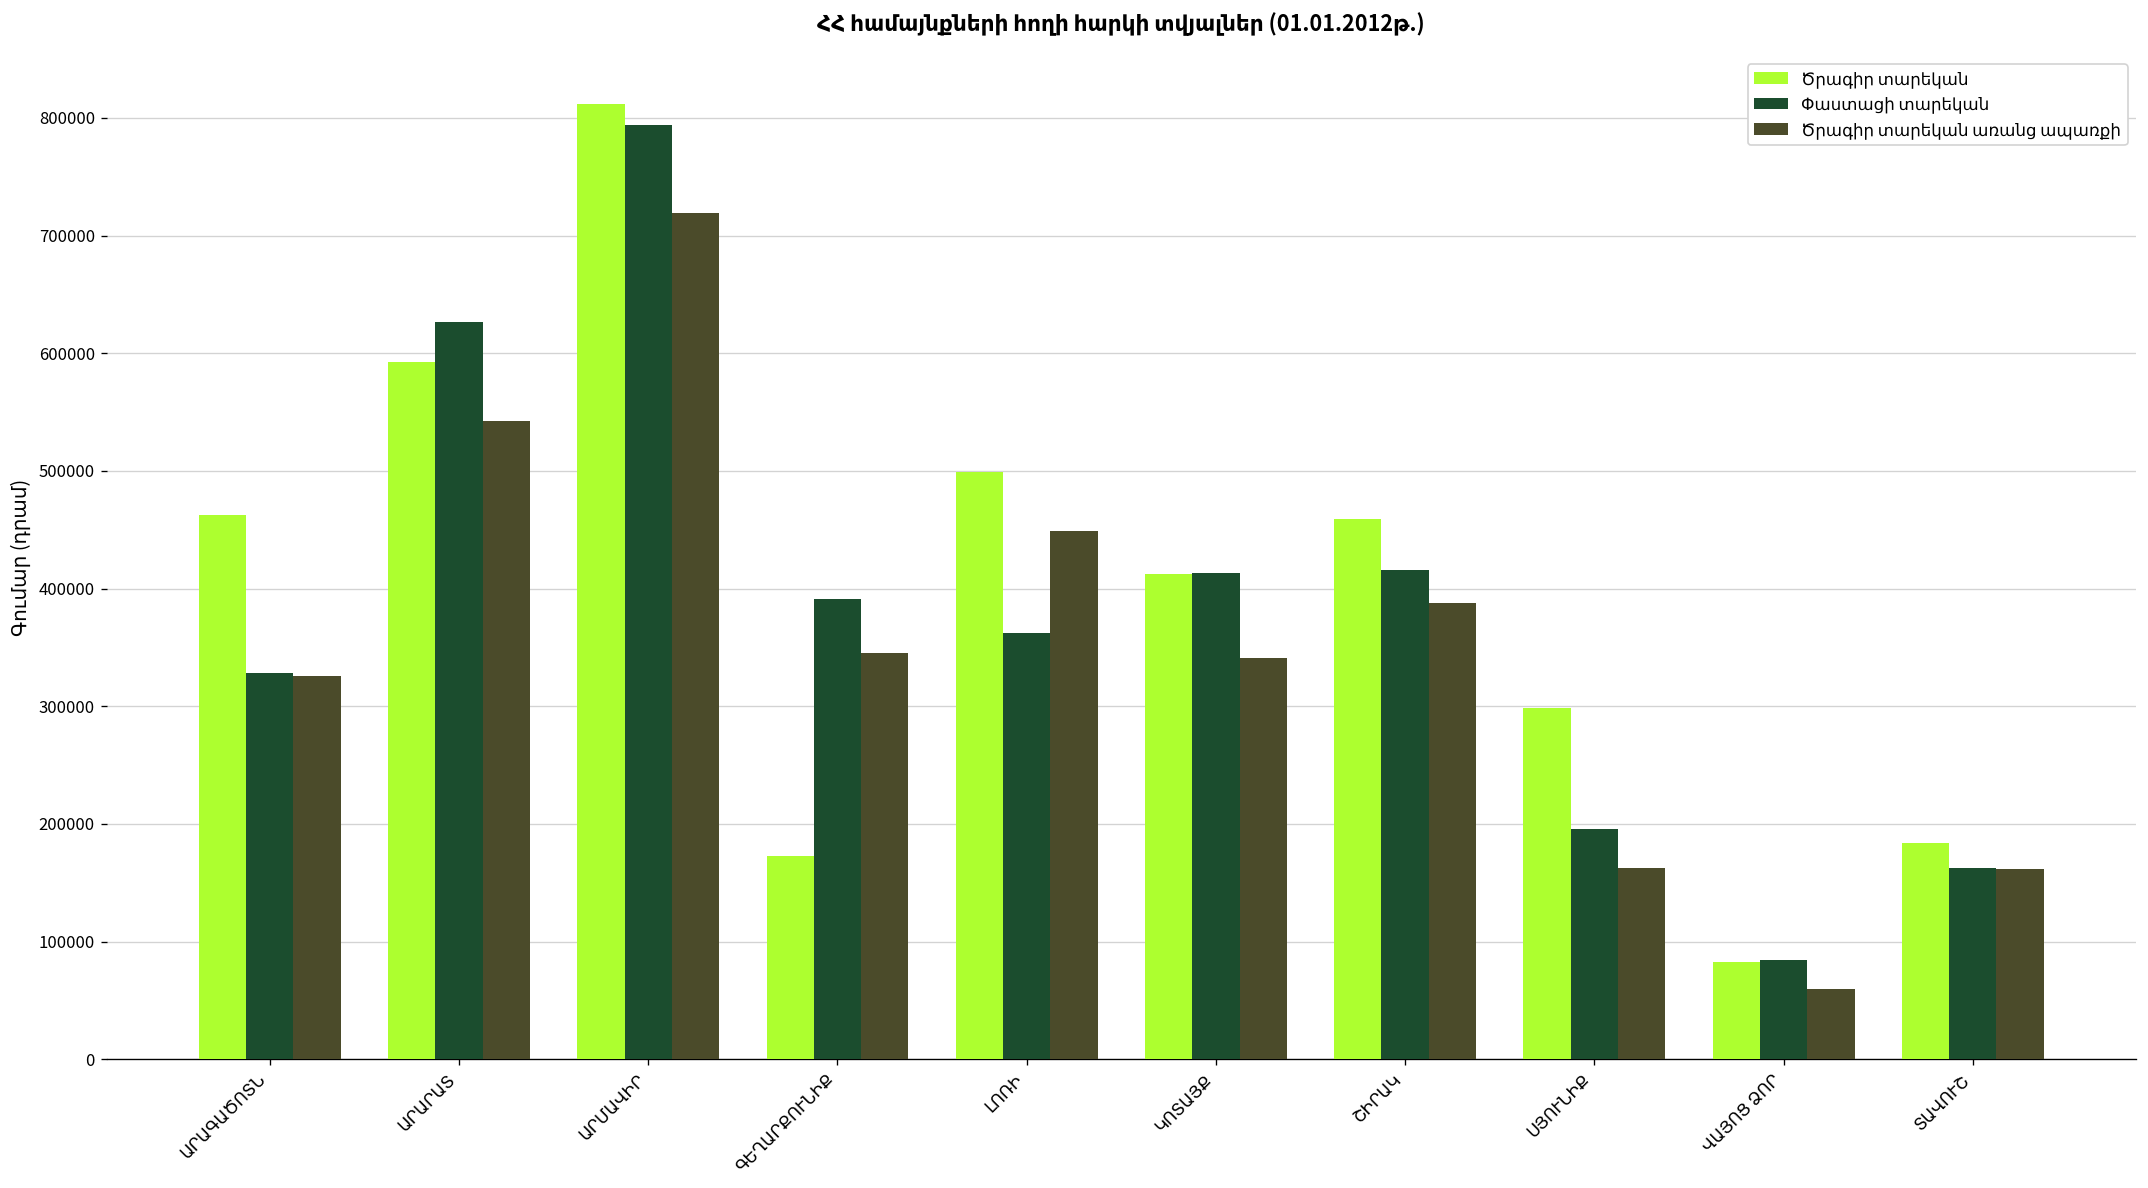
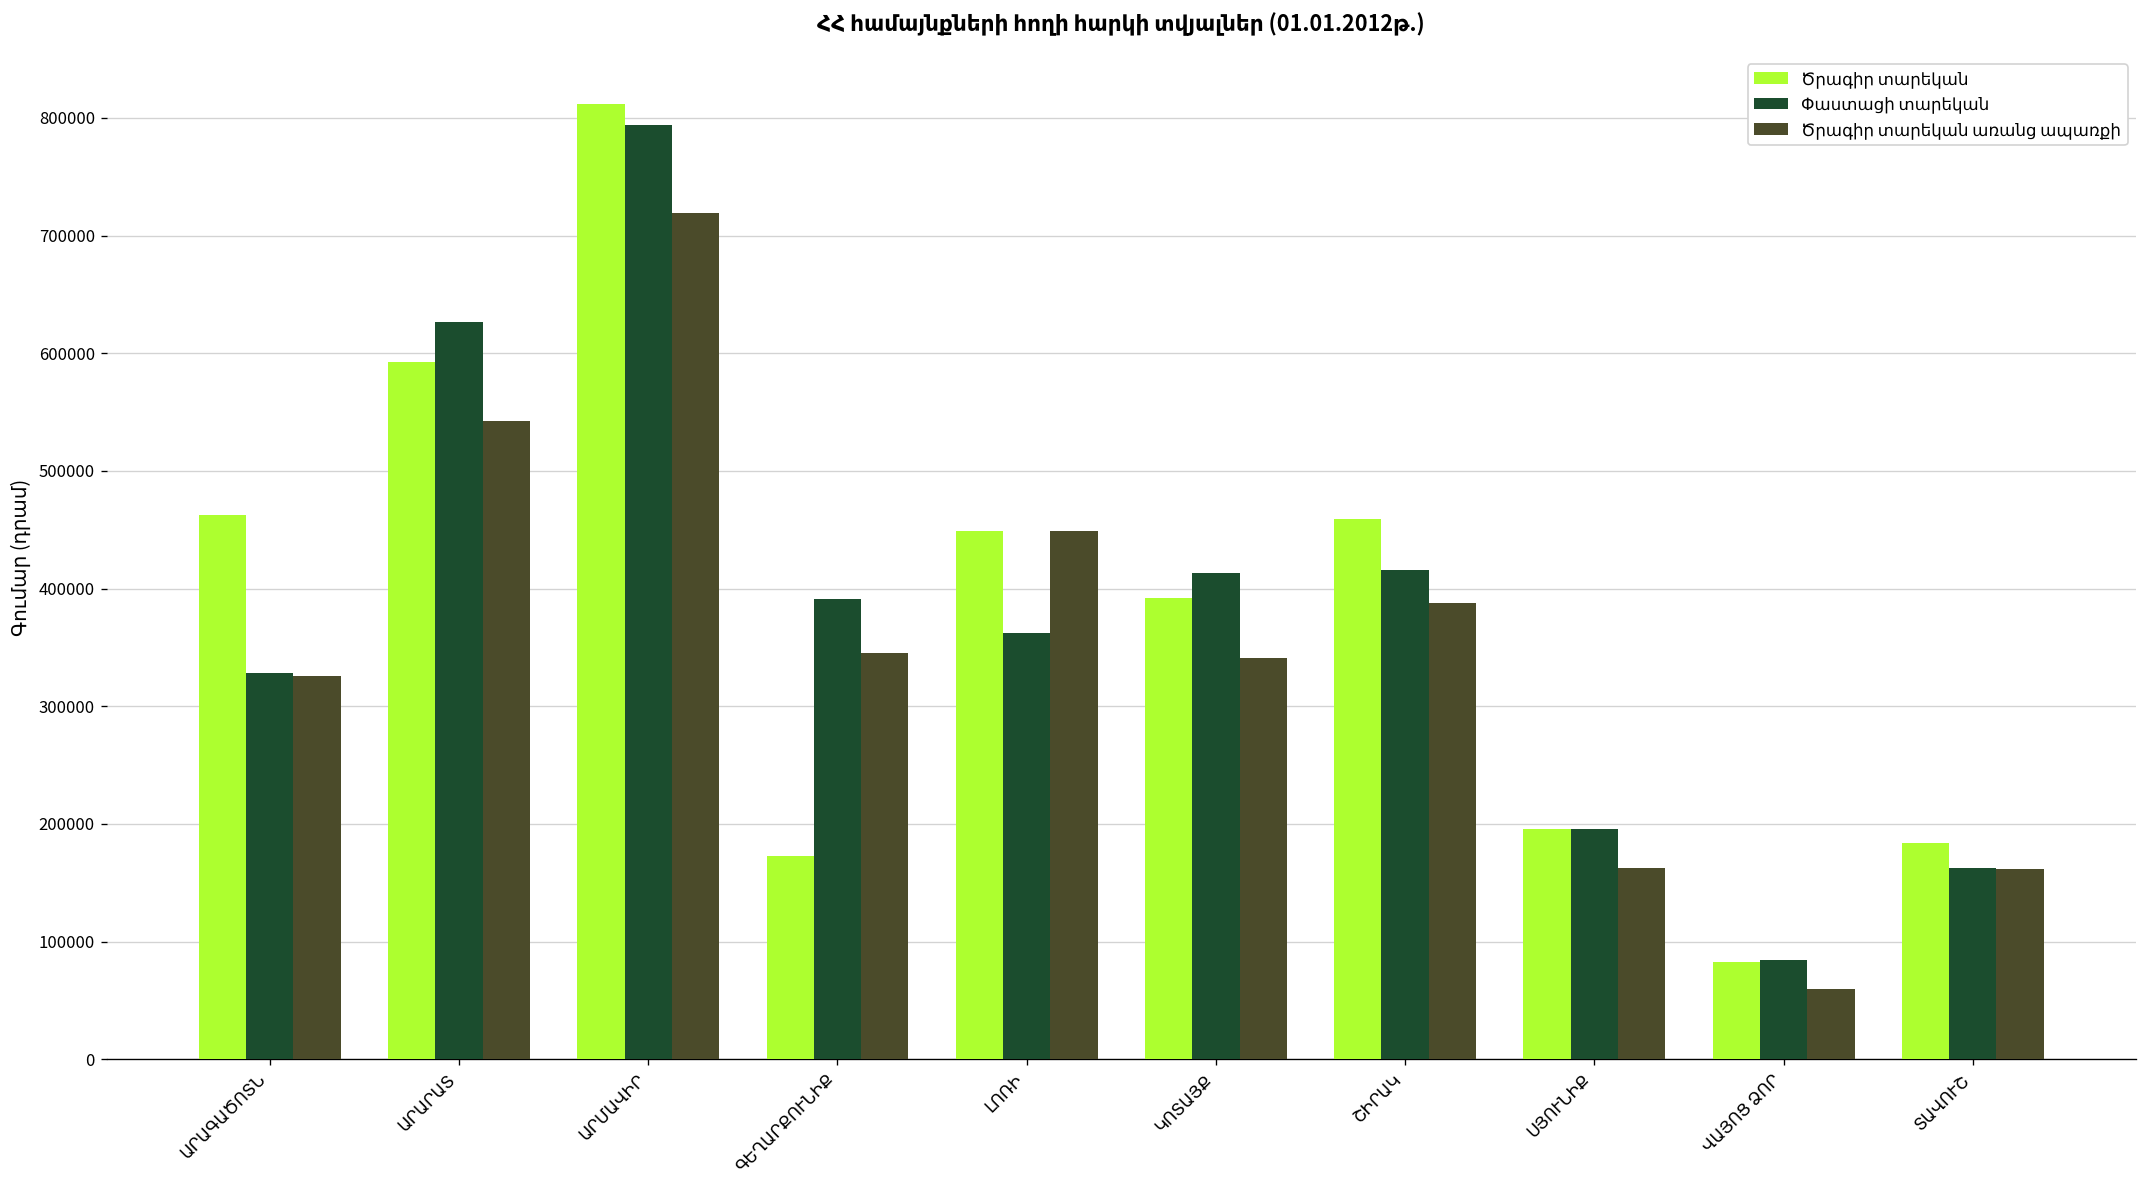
  {
    "Ծրագիր տարեկան": {
      "ԱՐԱԳԱԾՈՏՆ": 460000,
      "ԱՐԱՐԱՏ": 590000,
      "ԱՐՄԱՎԻՐ": 810000,
      "ԳԵՂԱՐՔՈՒՆԻՔ": 170000,
-     "ԼՈՌԻ": 500000,
-     "ԿՈՏԱՅՔ": 410000,
+     "ԼՈՌԻ": 450000,
+     "ԿՈՏԱՅՔ": 390000,
      "ՇԻՐԱԿ": 460000,
-     "ՍՅՈՒՆԻՔ": 300000,
+     "ՍՅՈՒՆԻՔ": 200000,
      "ՎԱՅՈՑ ՁՈՐ": 80000,
      "ՏԱՎՈՒՇ": 180000
    }
  }
